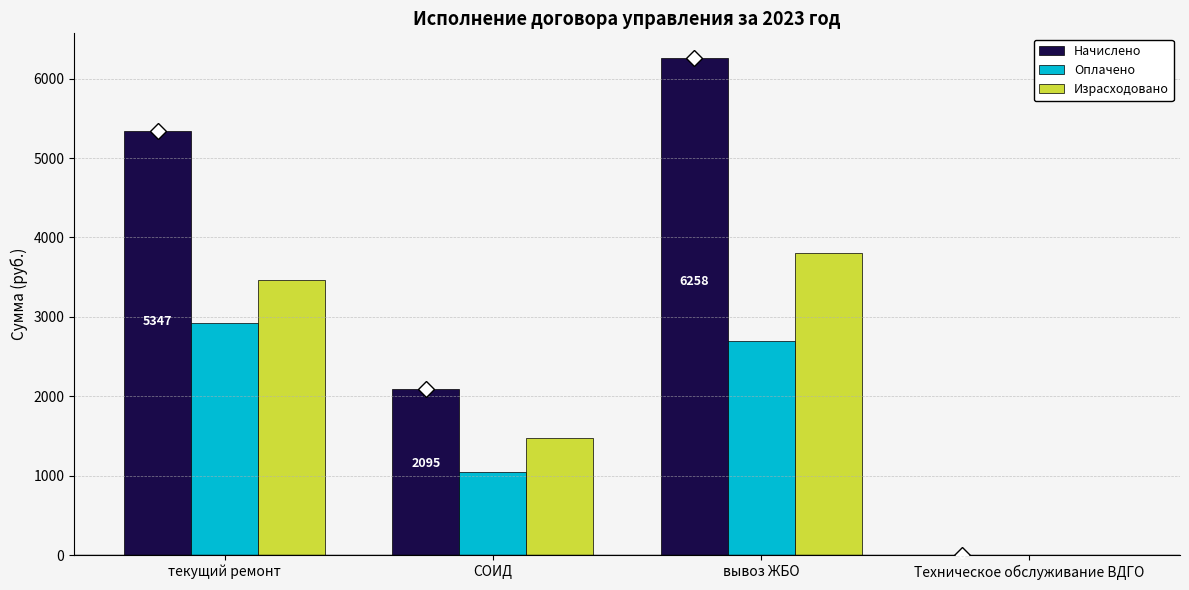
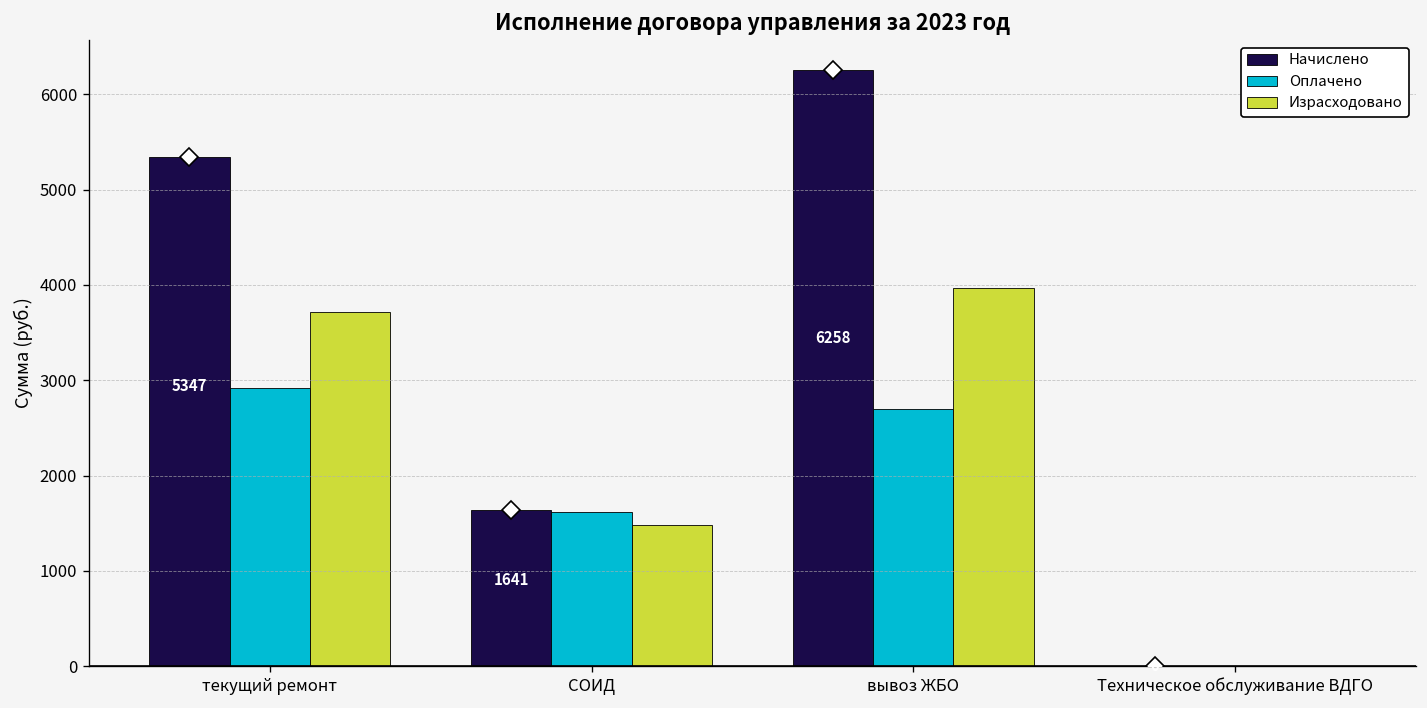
  {
    "Начислено": {
      "текущий ремонт": 5347,
-     "СОИД": 2095,
+     "СОИД": 1641,
      "вывоз ЖБО": 6258
    },
    "Оплачено": {
      "текущий ремонт": 2900,
-     "СОИД": 1000,
+     "СОИД": 1600,
      "вывоз ЖБО": 2700,
      "Техническое обслуживание ВДГО": 0
    },
    "Израсходовано": {
-     "текущий ремонт": 3500,
+     "текущий ремонт": 3700,
      "СОИД": 1500,
-     "вывоз ЖБО": 3800,
+     "вывоз ЖБО": 4000,
      "Техническое обслуживание ВДГО": 0
    }
  }
